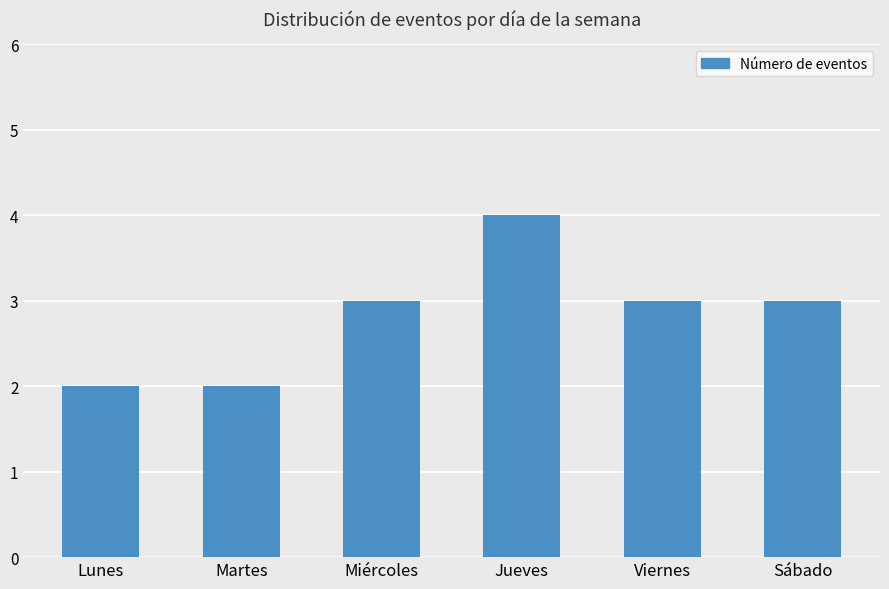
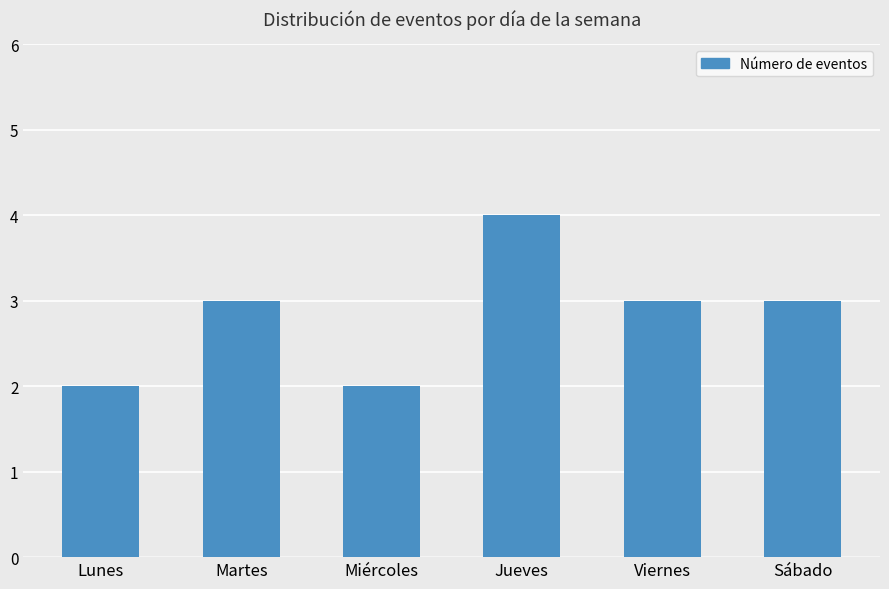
  {
    "Lunes": 2,
-   "Martes": 2,
-   "Miércoles": 3,
+   "Martes": 3,
+   "Miércoles": 2,
    "Jueves": 4,
    "Viernes": 3,
    "Sábado": 3
  }
